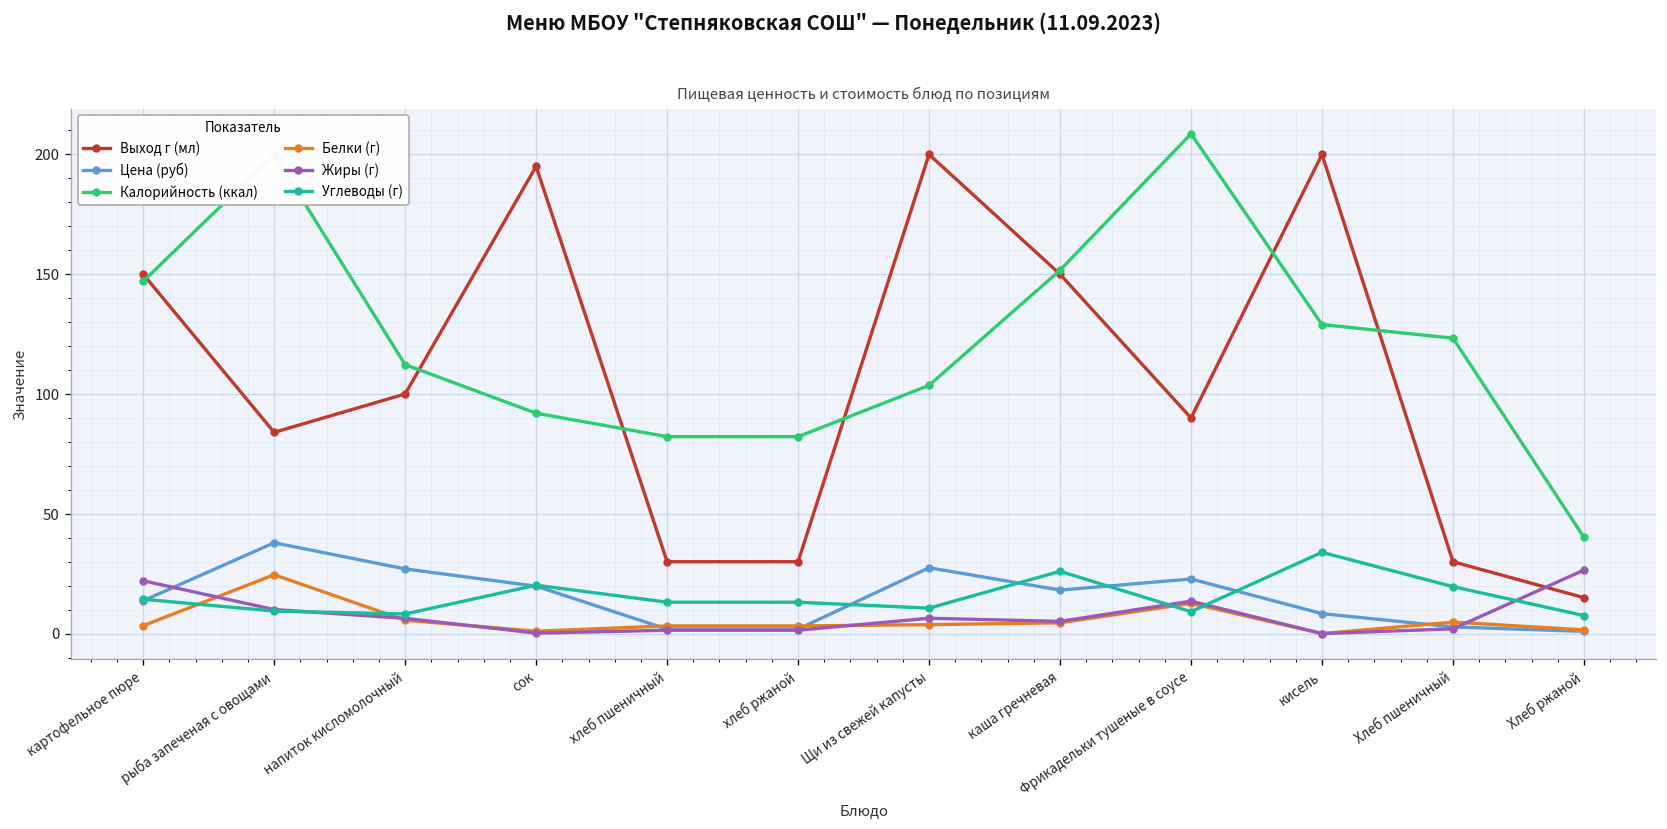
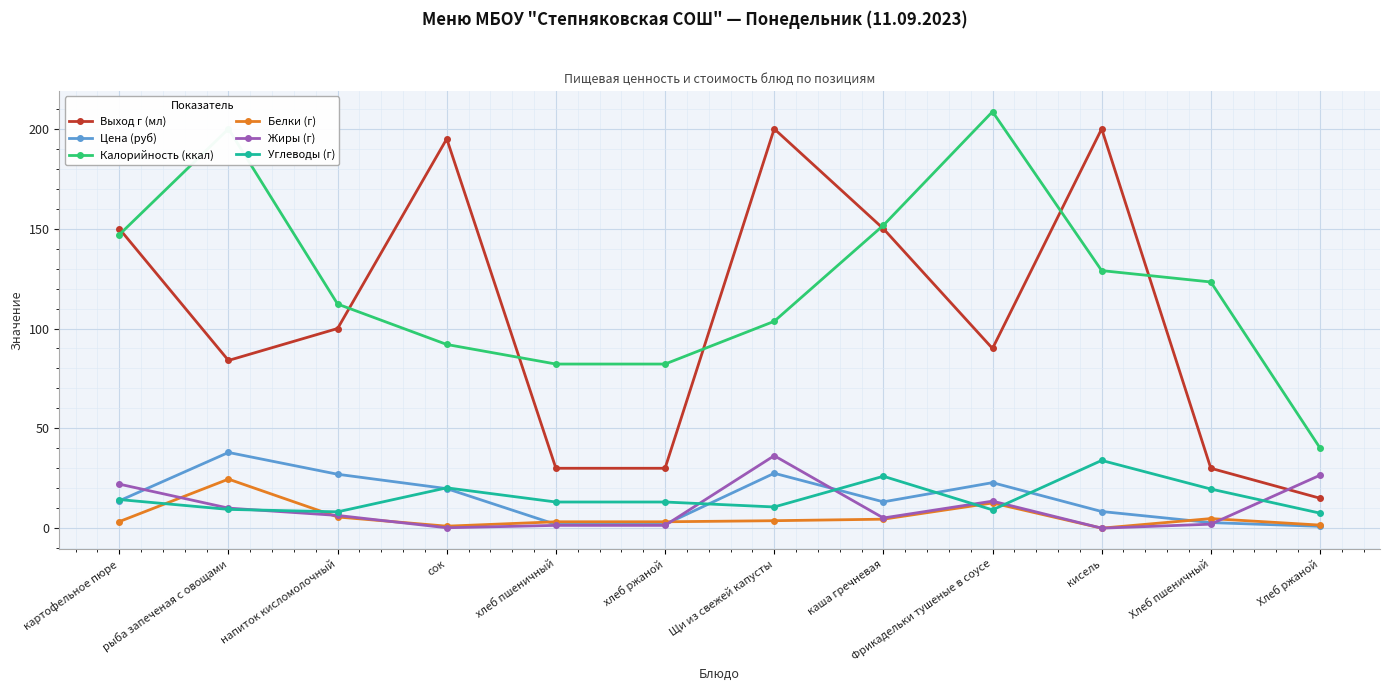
  {
    "Выход г (мл)": {
      "картофельное пюре": 150,
      "рыба запеченая с овощами": 84,
      "напиток кисломолочный": 100,
      "сок": 195,
      "хлеб пшеничный": 30,
      "хлеб ржаной": 30,
      "Щи из свежей капусты": 200,
      "каша гречневая": 150,
      "Фрикадельки тушеные в соусе": 90,
      "кисель": 200,
      "Хлеб пшеничный": 30,
      "Хлеб ржаной": 15
    },
    "Цена (руб)": {
      "рыба запеченая с овощами": 38,
      "напиток кисломолочный": 27,
      "Щи из свежей капусты": 28,
-     "каша гречневая": 18,
+     "каша гречневая": 13,
      "Фрикадельки тушеные в соусе": 23,
      "кисель": 8
    },
    "Белки (г)": {
      "картофельное пюре": 3,
      "рыба запеченая с овощами": 25,
      "хлеб пшеничный": 3,
      "хлеб ржаной": 3,
      "Щи из свежей капусты": 4,
      "Хлеб пшеничный": 5
    },
    "Жиры (г)": {
      "картофельное пюре": 22,
-     "Щи из свежей капусты": 6,
+     "Щи из свежей капусты": 36,
      "Хлеб ржаной": 27
    }
  }
